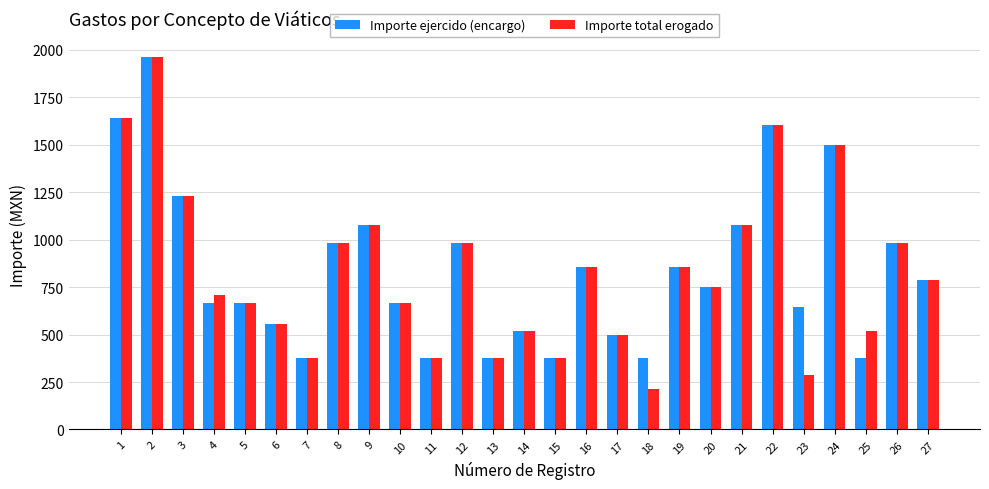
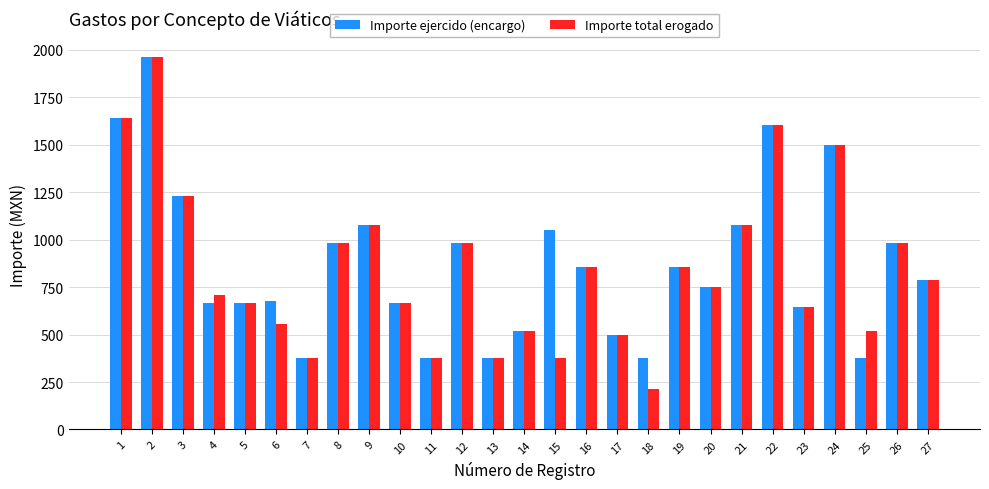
  {
    "Importe ejercido (encargo)": {
      "1": 1640,
      "2": 1960,
      "3": 1230,
      "4": 670,
      "5": 670,
-     "6": 550,
+     "6": 680,
      "7": 380,
      "8": 980,
      "9": 1080,
      "10": 670,
      "11": 380,
      "12": 980,
      "13": 380,
      "14": 520,
-     "15": 380,
+     "15": 1050,
      "16": 860,
      "17": 500,
      "18": 380,
      "19": 860,
      "20": 750,
      "21": 1080,
      "22": 1610,
      "23": 650,
      "24": 1500,
      "25": 380,
      "26": 980,
      "27": 790
    },
    "Importe total erogado": {
      "1": 1640,
      "2": 1960,
      "3": 1230,
      "4": 710,
      "5": 670,
      "6": 550,
      "7": 380,
      "8": 980,
      "9": 1080,
      "10": 670,
      "11": 380,
      "12": 980,
      "13": 380,
      "14": 520,
      "15": 380,
      "16": 860,
      "17": 500,
      "18": 220,
      "19": 860,
      "20": 750,
      "21": 1080,
      "22": 1610,
-     "23": 290,
+     "23": 650,
      "24": 1500,
      "25": 520,
      "26": 980,
      "27": 790
    }
  }
